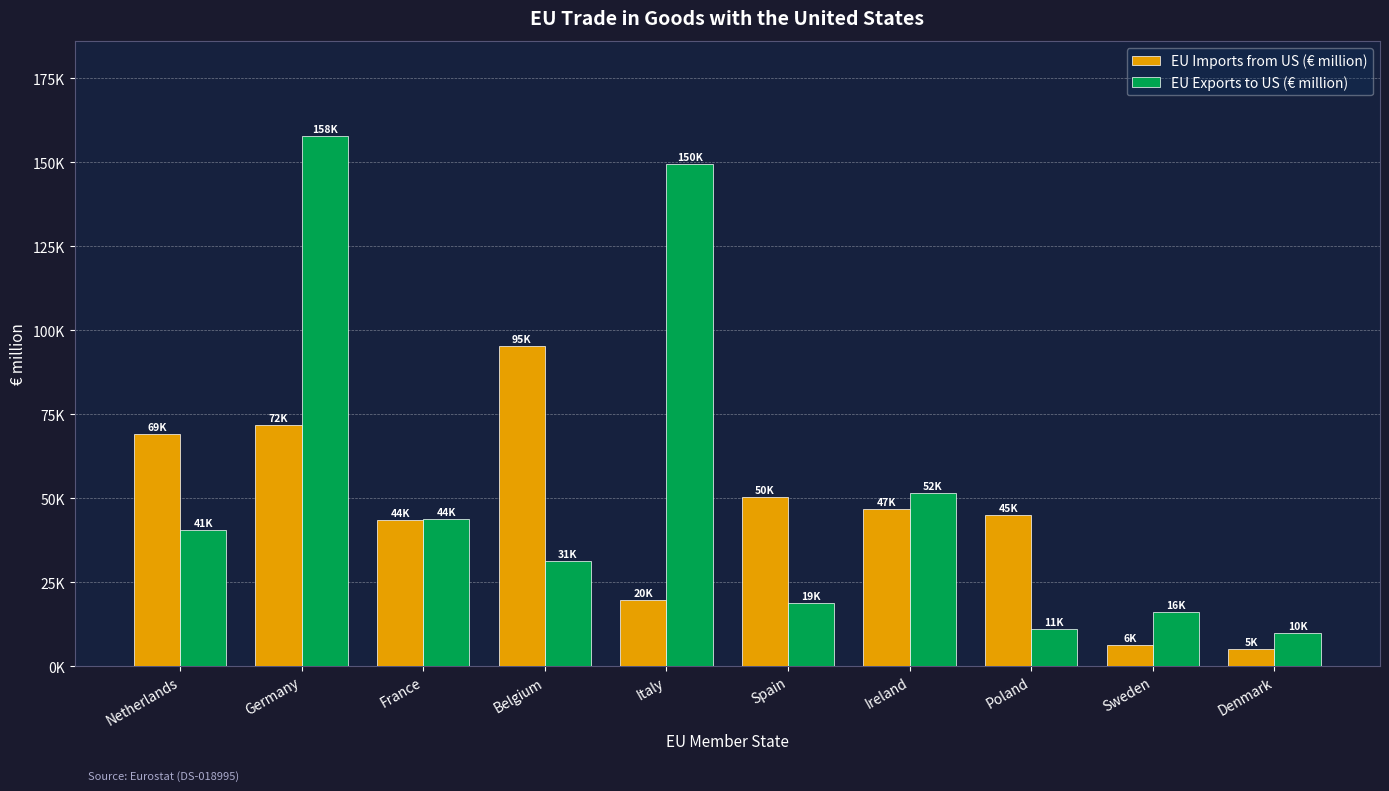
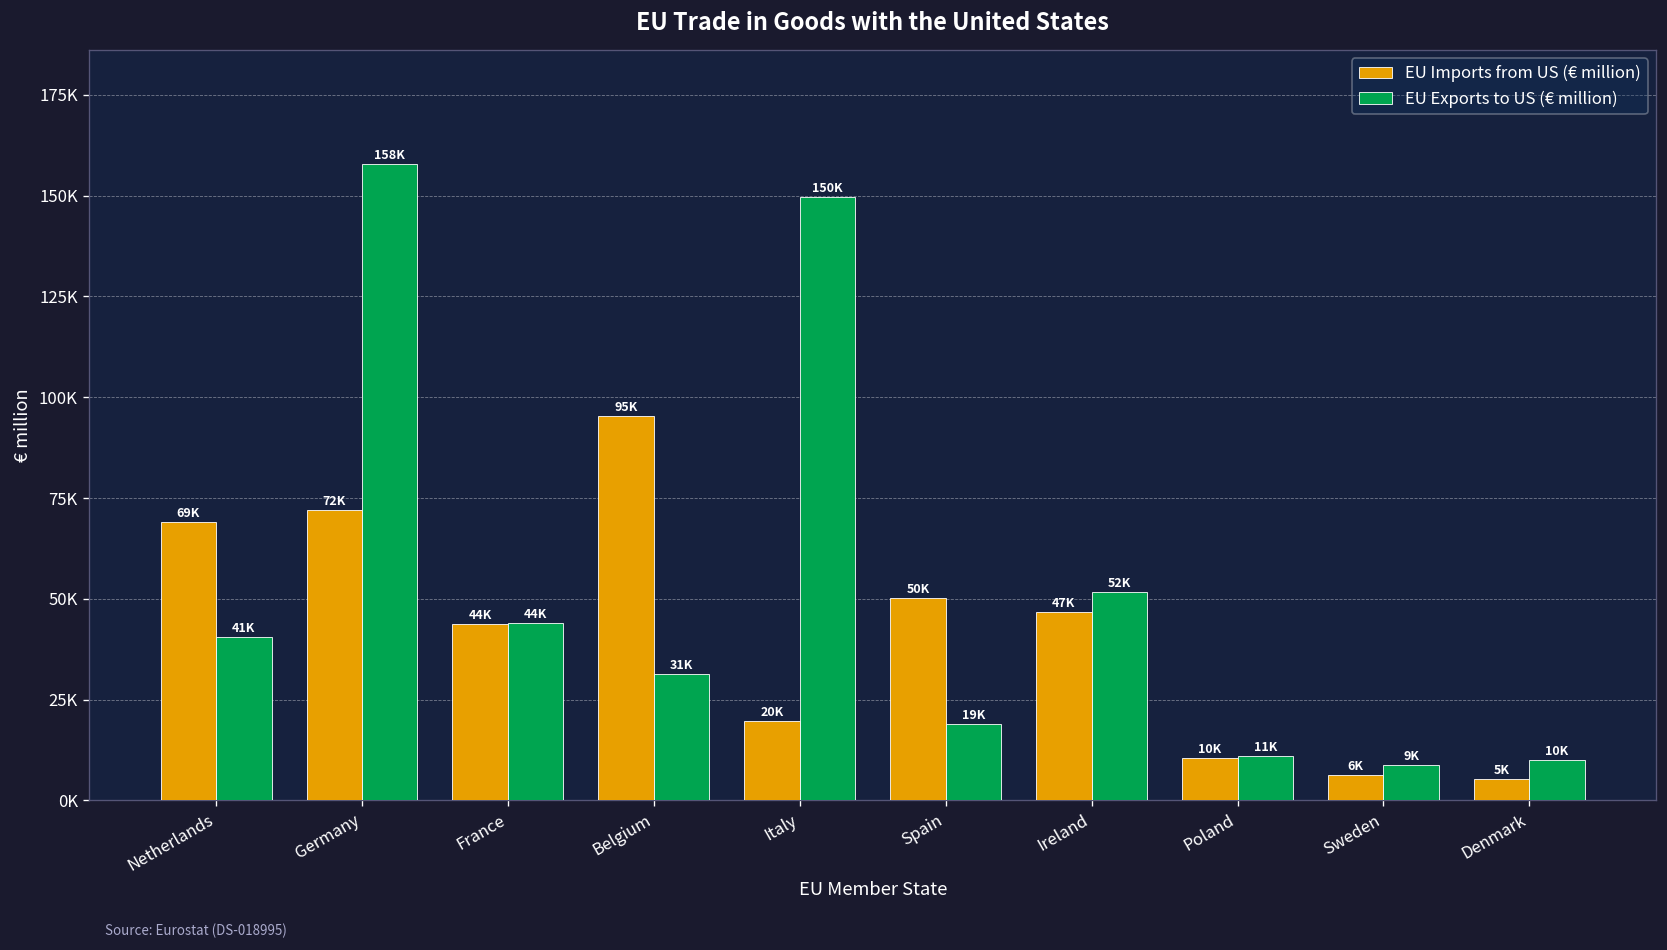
  {
    "EU Imports from US (€ million)": {
      "Netherlands": "69K",
      "Germany": "72K",
      "France": "44K",
      "Belgium": "95K",
      "Italy": "20K",
      "Spain": "50K",
      "Ireland": "47K",
-     "Poland": "45K",
+     "Poland": "10K",
      "Sweden": "6K",
      "Denmark": "5K"
    },
    "EU Exports to US (€ million)": {
      "Netherlands": "41K",
      "Germany": "158K",
      "France": "44K",
      "Belgium": "31K",
      "Italy": "150K",
      "Spain": "19K",
      "Ireland": "52K",
      "Poland": "11K",
-     "Sweden": "16K",
+     "Sweden": "9K",
      "Denmark": "10K"
    }
  }
